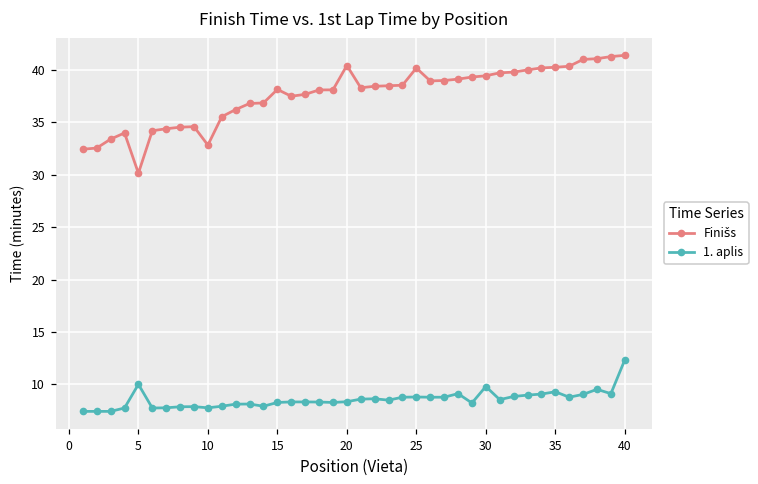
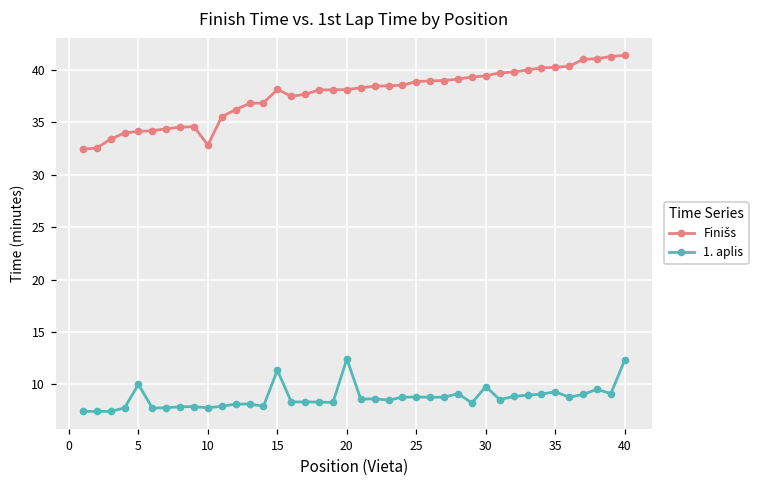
  {
    "Finišs": {
-     "5": 30,
+     "5": 34,
      "10": 33,
      "15": 38,
-     "20": 40,
-     "25": 40,
+     "20": 38,
+     "25": 39,
      "30": 39,
      "35": 40,
      "40": 41
    },
    "1. aplis": {
      "5": 10,
      "10": 8,
-     "15": 8,
-     "20": 8,
+     "15": 11,
+     "20": 12,
      "25": 9,
      "30": 10,
      "35": 9,
      "40": 12
    }
  }
